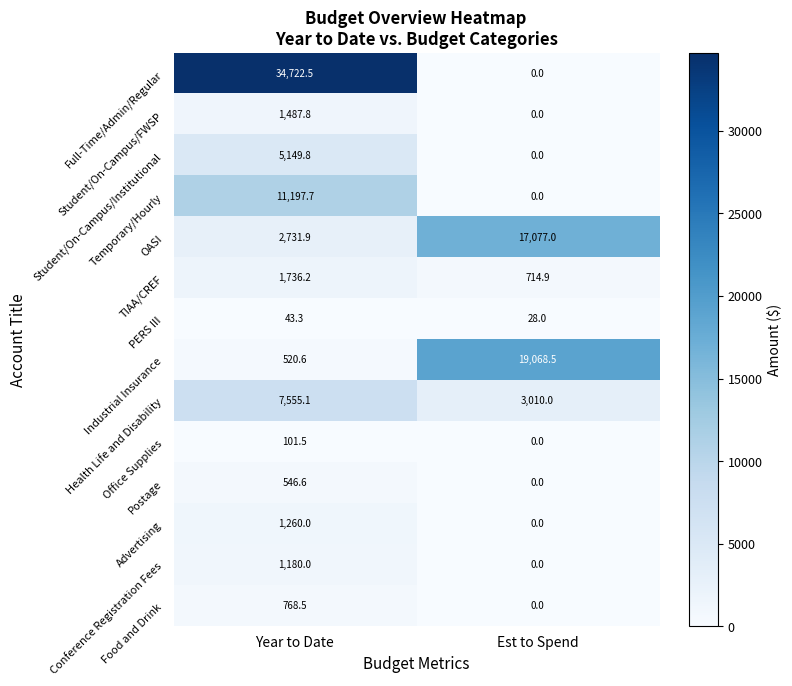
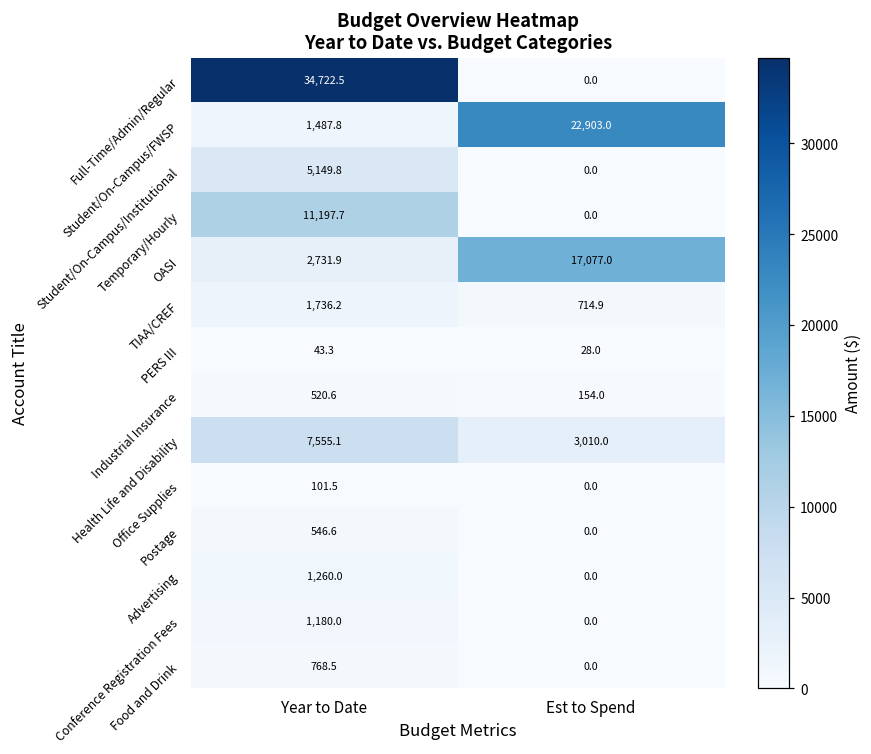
  {
    "Full-Time/Admin/Regular": {
      "Year to Date": "34,722.5",
      "Est to Spend": "0.0"
    },
    "Student/On-Campus/FWSP": {
      "Year to Date": "1,487.8",
-     "Est to Spend": "0.0"
+     "Est to Spend": "22,903.0"
    },
    "Student/On-Campus/Institutional": {
      "Year to Date": "5,149.8",
      "Est to Spend": "0.0"
    },
    "Temporary/Hourly": {
      "Year to Date": "11,197.7",
      "Est to Spend": "0.0"
    },
    "OASI": {
      "Year to Date": "2,731.9",
      "Est to Spend": "17,077.0"
    },
    "TIAA/CREF": {
      "Year to Date": "1,736.2",
      "Est to Spend": "714.9"
    },
    "PERS III": {
      "Year to Date": "43.3",
      "Est to Spend": "28.0"
    },
    "Industrial Insurance": {
      "Year to Date": "520.6",
-     "Est to Spend": "19,068.5"
+     "Est to Spend": "154.0"
    },
    "Health Life and Disability": {
      "Year to Date": "7,555.1",
      "Est to Spend": "3,010.0"
    },
    "Office Supplies": {
      "Year to Date": "101.5",
      "Est to Spend": "0.0"
    },
    "Postage": {
      "Year to Date": "546.6",
      "Est to Spend": "0.0"
    },
    "Advertising": {
      "Year to Date": "1,260.0",
      "Est to Spend": "0.0"
    },
    "Conference Registration Fees": {
      "Year to Date": "1,180.0",
      "Est to Spend": "0.0"
    },
    "Food and Drink": {
      "Year to Date": "768.5",
      "Est to Spend": "0.0"
    }
  }
